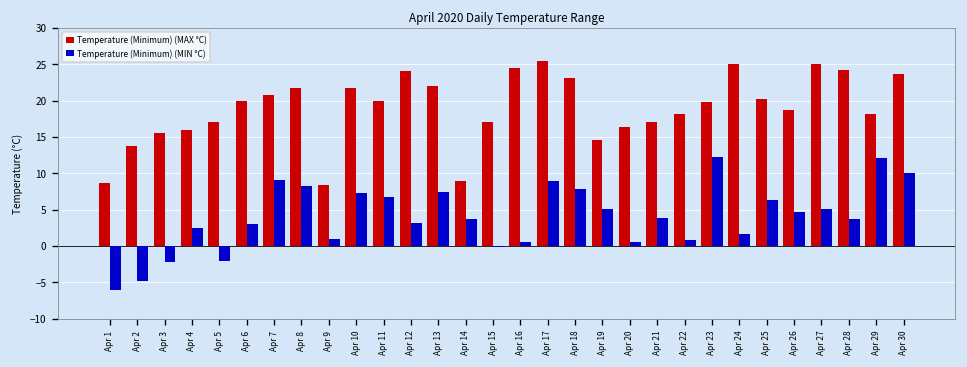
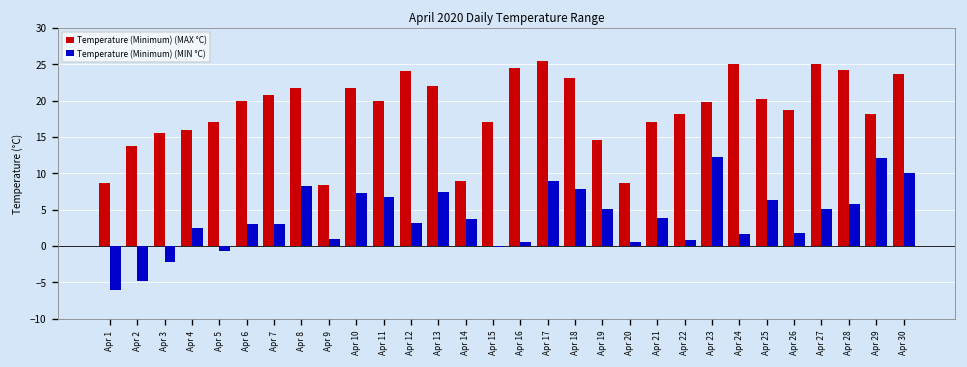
  {
    "Temperature (Minimum) (MAX °C)": {
      "Apr 1": 9,
      "Apr 2": 14,
      "Apr 3": 16,
      "Apr 4": 16,
      "Apr 5": 17,
      "Apr 6": 20,
      "Apr 7": 21,
      "Apr 8": 22,
      "Apr 9": 8,
      "Apr 10": 22,
      "Apr 11": 20,
      "Apr 12": 24,
      "Apr 13": 22,
      "Apr 14": 9,
      "Apr 15": 17,
      "Apr 16": 25,
      "Apr 17": 25,
      "Apr 18": 23,
      "Apr 19": 15,
-     "Apr 20": 16,
+     "Apr 20": 9,
      "Apr 21": 17,
      "Apr 22": 18,
      "Apr 23": 20,
      "Apr 24": 25,
      "Apr 25": 20,
      "Apr 26": 19,
      "Apr 27": 25,
      "Apr 28": 24,
      "Apr 29": 18,
      "Apr 30": 24
    },
    "Temperature (Minimum) (MIN °C)": {
      "Apr 1": -6,
      "Apr 2": -5,
      "Apr 3": -2,
      "Apr 4": 3,
-     "Apr 5": -2,
+     "Apr 5": -1,
      "Apr 6": 3,
-     "Apr 7": 9,
+     "Apr 7": 3,
      "Apr 8": 8,
      "Apr 9": 1,
      "Apr 10": 7,
      "Apr 11": 7,
      "Apr 12": 3,
      "Apr 13": 7,
      "Apr 14": 4,
      "Apr 16": 1,
      "Apr 17": 9,
      "Apr 18": 8,
      "Apr 19": 5,
      "Apr 20": 1,
      "Apr 21": 4,
      "Apr 22": 1,
      "Apr 23": 12,
      "Apr 24": 2,
      "Apr 25": 6,
-     "Apr 26": 5,
+     "Apr 26": 2,
      "Apr 27": 5,
-     "Apr 28": 4,
+     "Apr 28": 6,
      "Apr 29": 12,
      "Apr 30": 10
    }
  }
